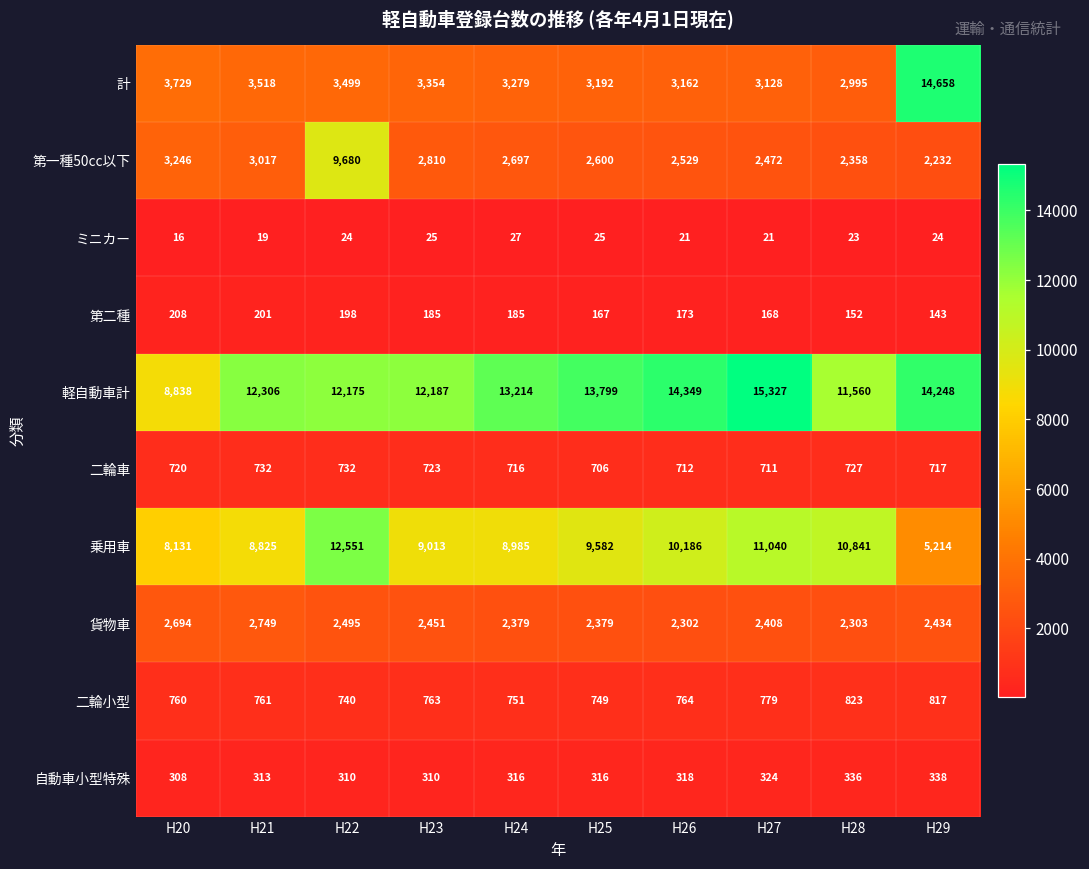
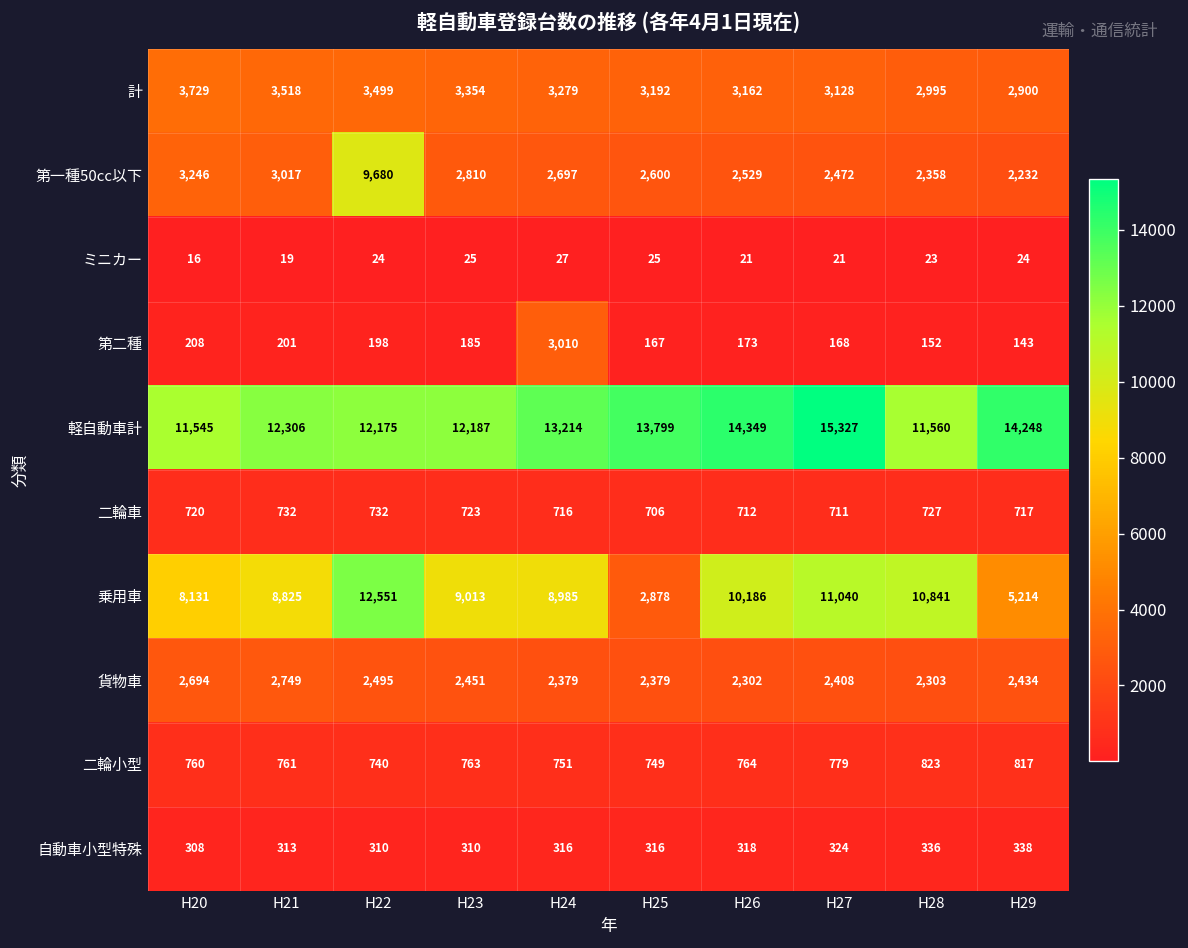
  {
    "計": {
      "H20": "3,729",
      "H21": "3,518",
      "H22": "3,499",
      "H23": "3,354",
      "H24": "3,279",
      "H25": "3,192",
      "H26": "3,162",
      "H27": "3,128",
      "H28": "2,995",
-     "H29": "14,658"
+     "H29": "2,900"
    },
    "第一種50cc以下": {
      "H20": "3,246",
      "H21": "3,017",
      "H22": "9,680",
      "H23": "2,810",
      "H24": "2,697",
      "H25": "2,600",
      "H26": "2,529",
      "H27": "2,472",
      "H28": "2,358",
      "H29": "2,232"
    },
    "ミニカー": {
      "H20": "16",
      "H21": "19",
      "H22": "24",
      "H23": "25",
      "H24": "27",
      "H25": "25",
      "H26": "21",
      "H27": "21",
      "H28": "23",
      "H29": "24"
    },
    "第二種": {
      "H20": "208",
      "H21": "201",
      "H22": "198",
      "H23": "185",
-     "H24": "185",
+     "H24": "3,010",
      "H25": "167",
      "H26": "173",
      "H27": "168",
      "H28": "152",
      "H29": "143"
    },
    "軽自動車計": {
-     "H20": "8,838",
+     "H20": "11,545",
      "H21": "12,306",
      "H22": "12,175",
      "H23": "12,187",
      "H24": "13,214",
      "H25": "13,799",
      "H26": "14,349",
      "H27": "15,327",
      "H28": "11,560",
      "H29": "14,248"
    },
    "二輪車": {
      "H20": "720",
      "H21": "732",
      "H22": "732",
      "H23": "723",
      "H24": "716",
      "H25": "706",
      "H26": "712",
      "H27": "711",
      "H28": "727",
      "H29": "717"
    },
    "乗用車": {
      "H20": "8,131",
      "H21": "8,825",
      "H22": "12,551",
      "H23": "9,013",
      "H24": "8,985",
-     "H25": "9,582",
+     "H25": "2,878",
      "H26": "10,186",
      "H27": "11,040",
      "H28": "10,841",
      "H29": "5,214"
    },
    "貨物車": {
      "H20": "2,694",
      "H21": "2,749",
      "H22": "2,495",
      "H23": "2,451",
      "H24": "2,379",
      "H25": "2,379",
      "H26": "2,302",
      "H27": "2,408",
      "H28": "2,303",
      "H29": "2,434"
    },
    "二輪小型": {
      "H20": "760",
      "H21": "761",
      "H22": "740",
      "H23": "763",
      "H24": "751",
      "H25": "749",
      "H26": "764",
      "H27": "779",
      "H28": "823",
      "H29": "817"
    },
    "自動車小型特殊": {
      "H20": "308",
      "H21": "313",
      "H22": "310",
      "H23": "310",
      "H24": "316",
      "H25": "316",
      "H26": "318",
      "H27": "324",
      "H28": "336",
      "H29": "338"
    }
  }
